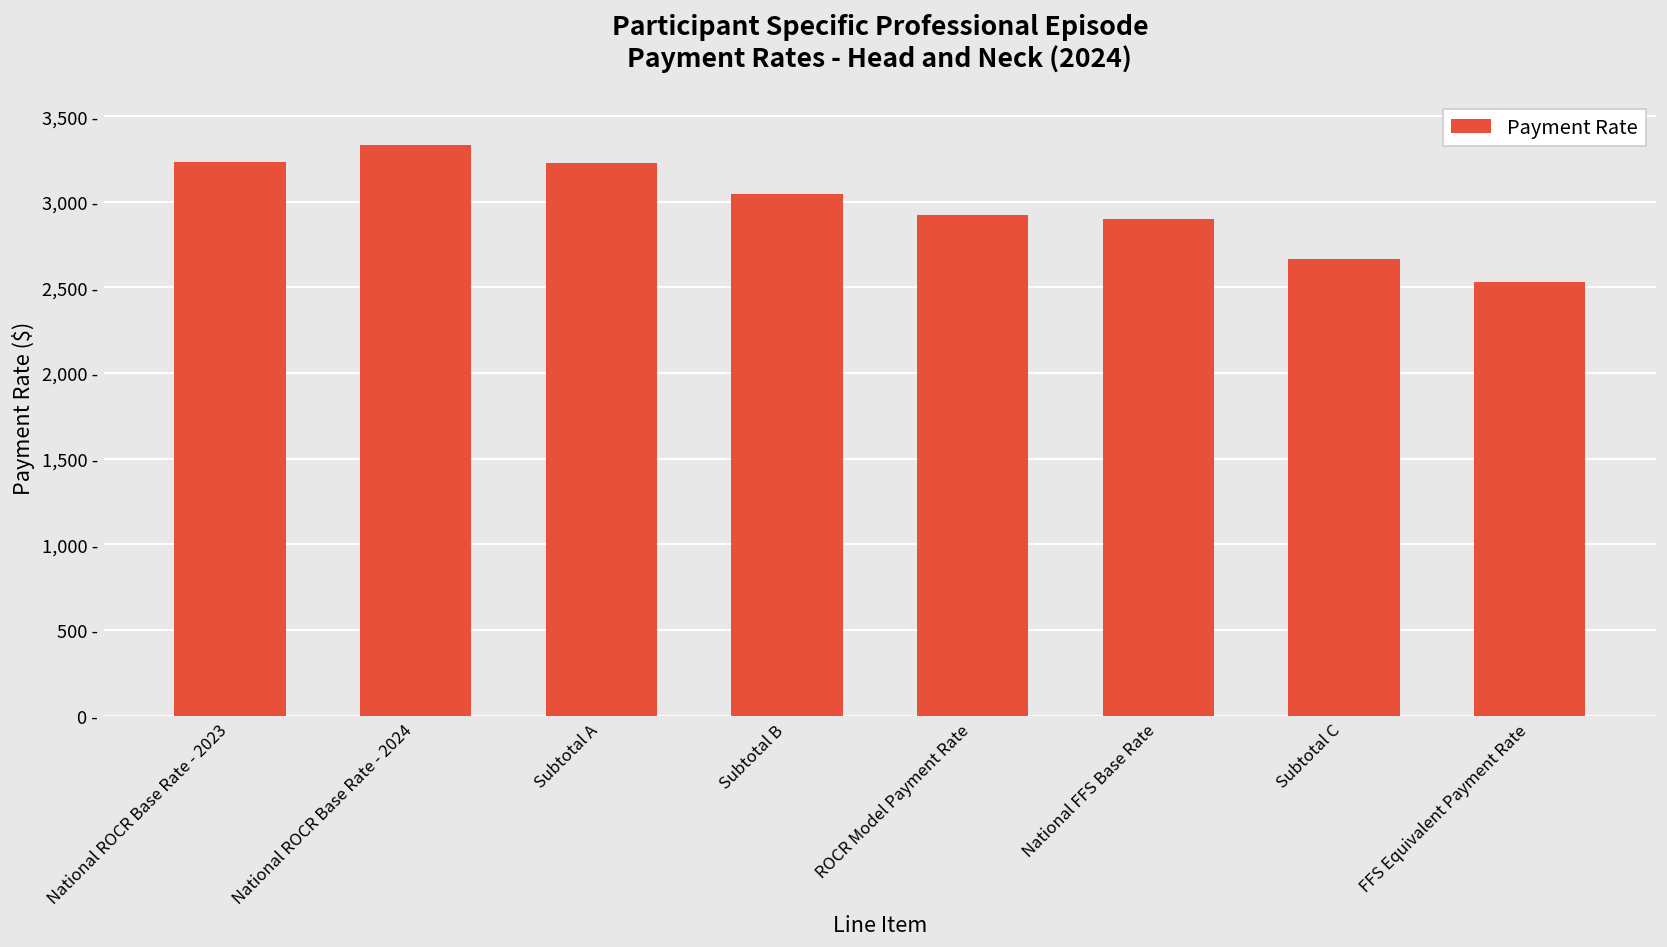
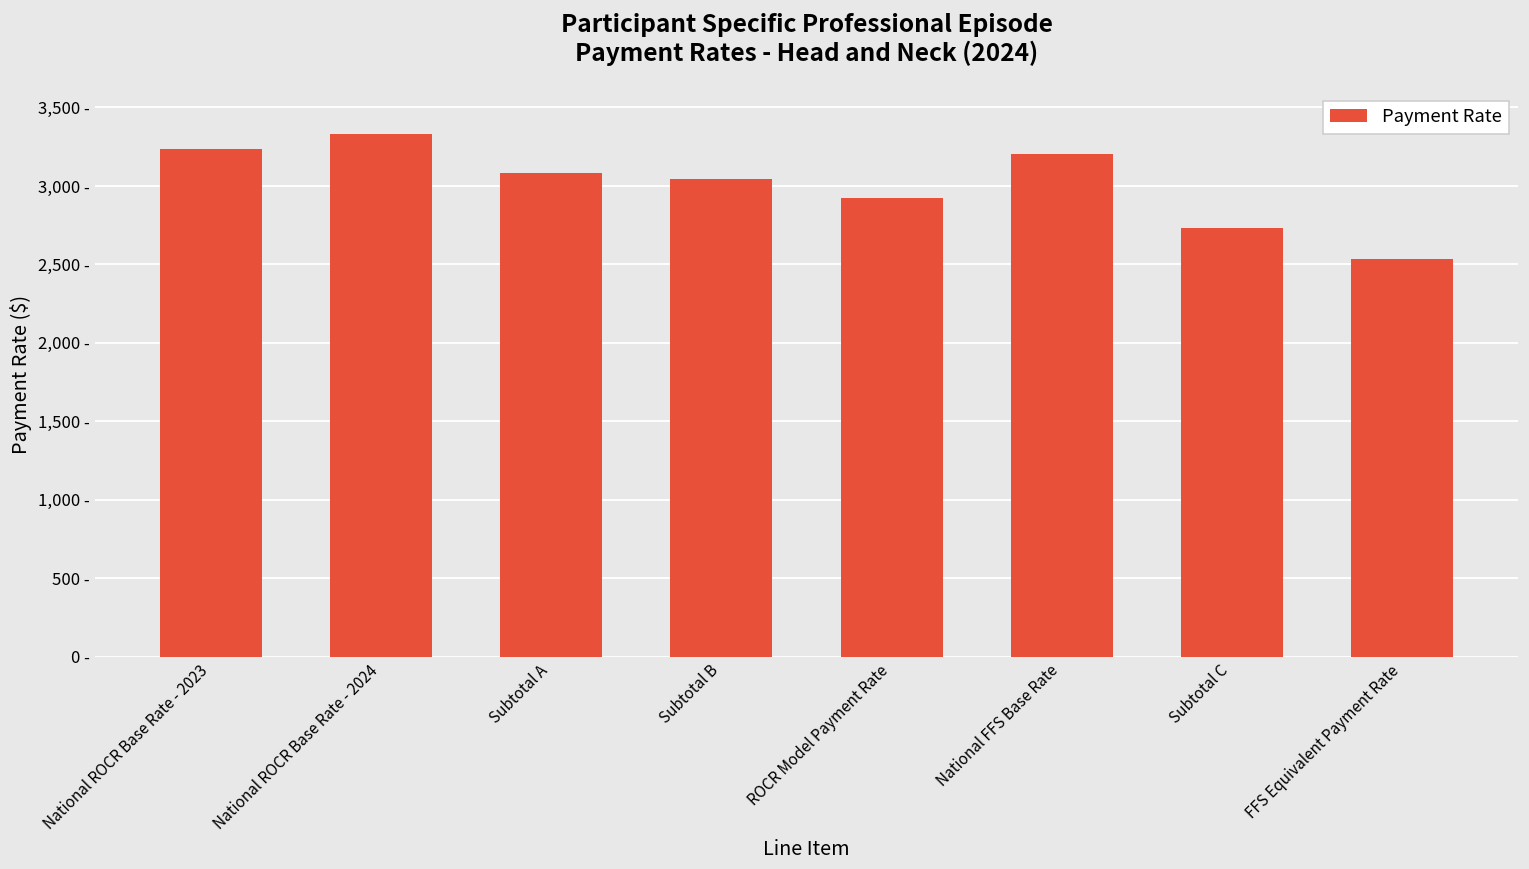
  {
    "National ROCR Base Rate - 2023": "3,240 -",
    "National ROCR Base Rate - 2024": "3,330 -",
-   "Subtotal A": "3,230 -",
+   "Subtotal A": "3,080 -",
    "Subtotal B": "3,040 -",
    "ROCR Model Payment Rate": "2,920 -",
-   "National FFS Base Rate": "2,900 -",
-   "Subtotal C": "2,670 -",
+   "National FFS Base Rate": "3,200 -",
+   "Subtotal C": "2,730 -",
    "FFS Equivalent Payment Rate": "2,530 -"
  }
